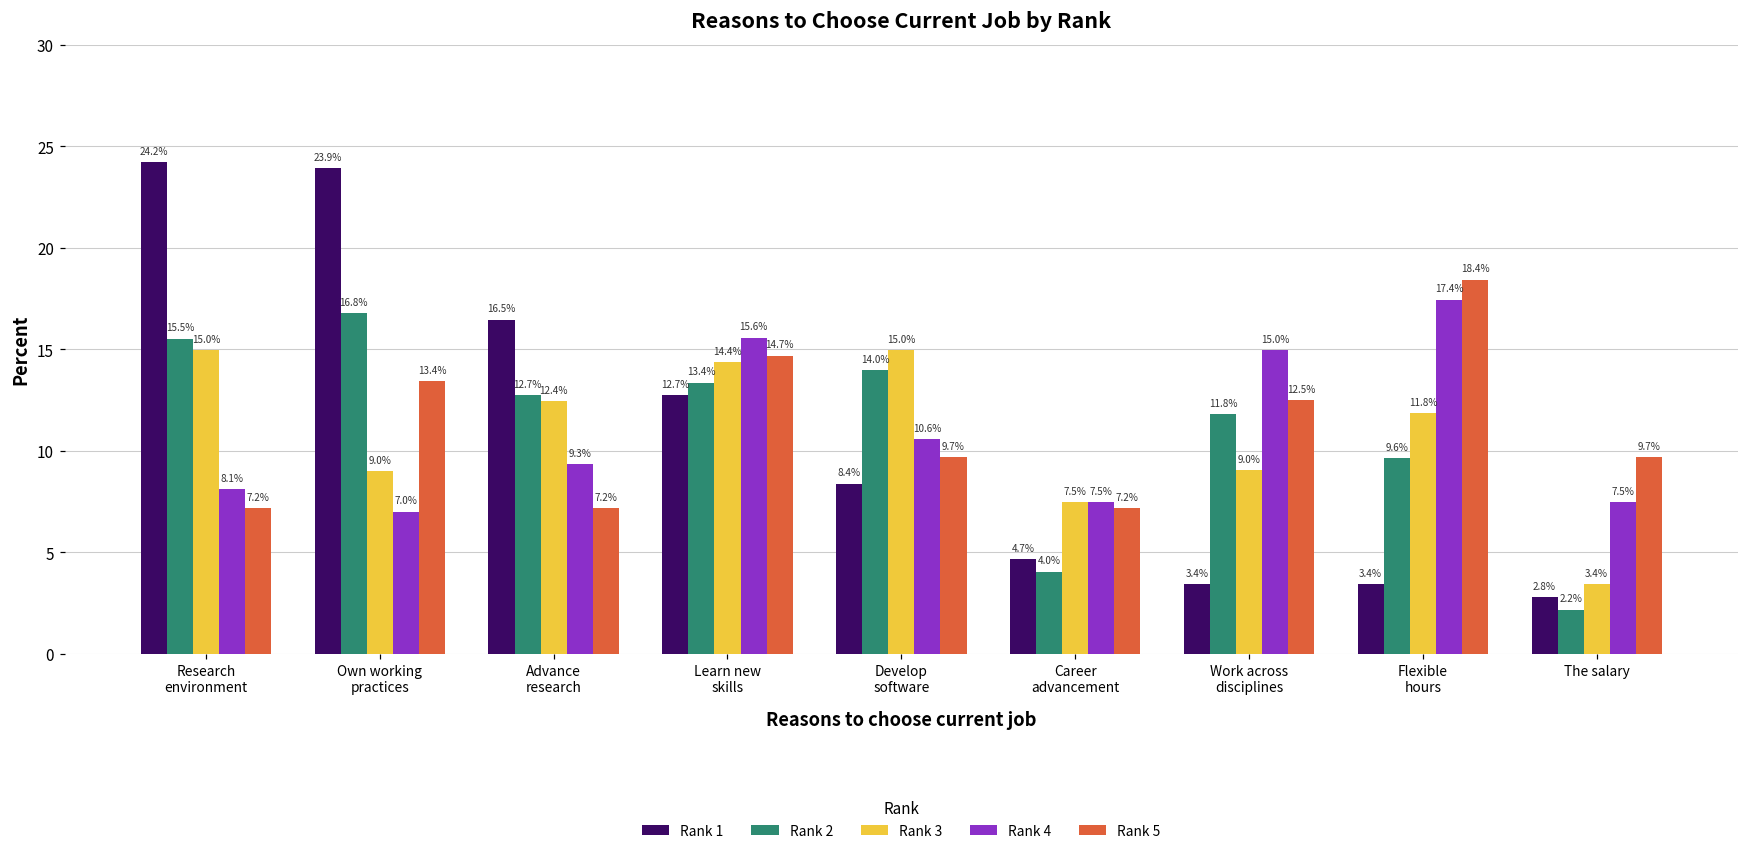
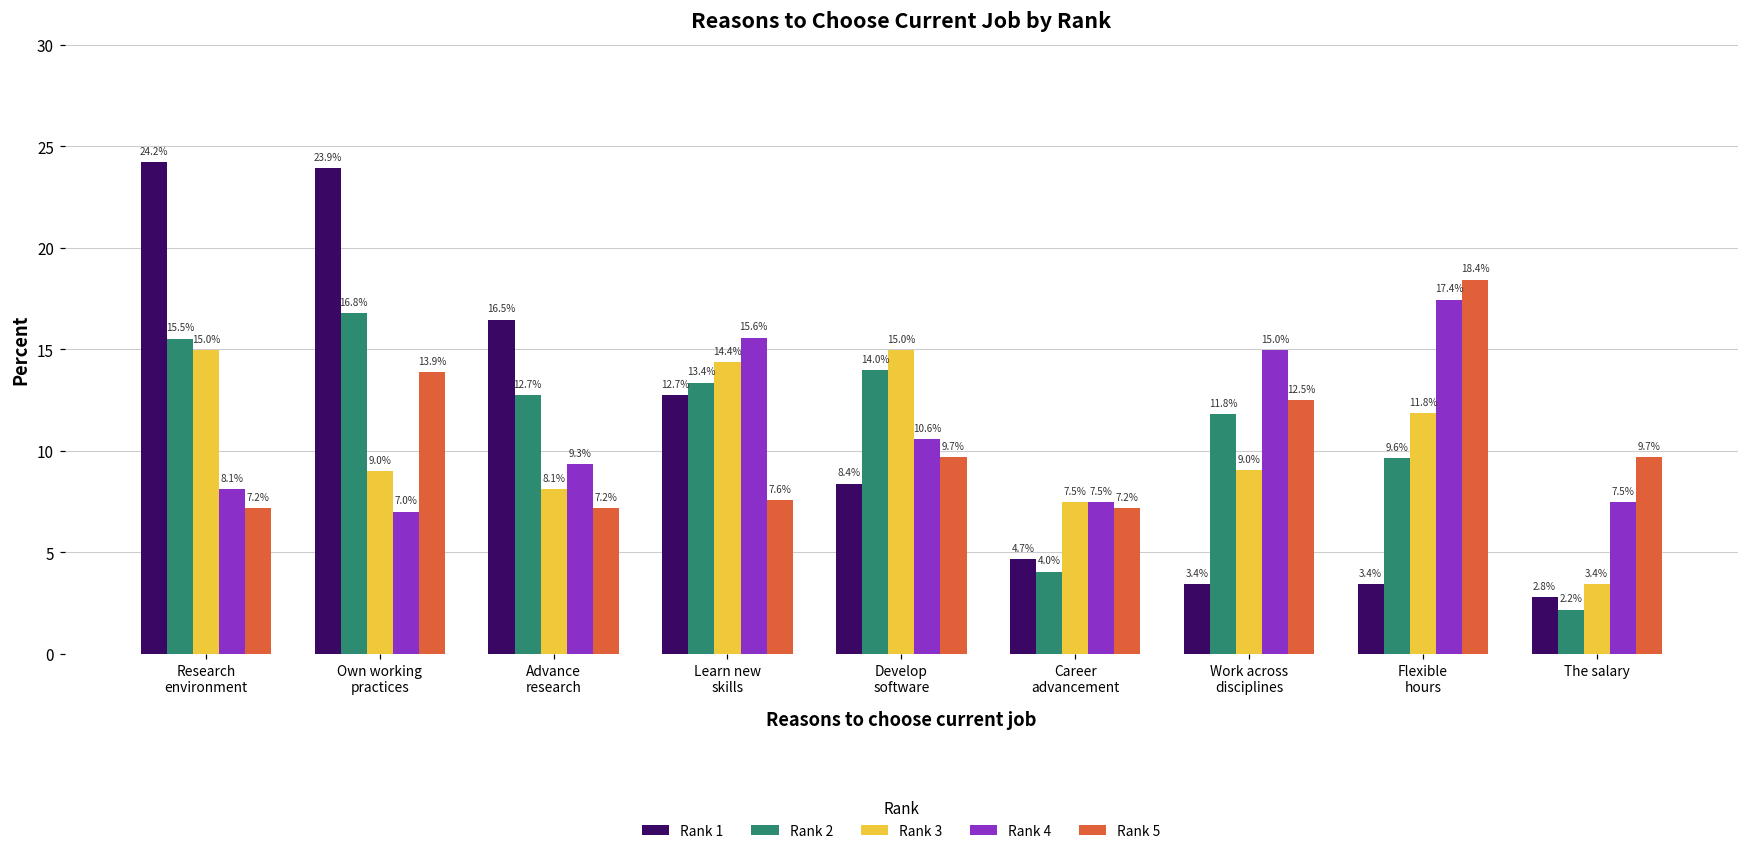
  {
    "Rank 1": {
      "Research environment": "24.2%",
      "Own working practices": "23.9%",
      "Advance research": "16.5%",
      "Learn new skills": "12.7%",
      "Develop software": "8.4%",
      "Career advancement": "4.7%",
      "Work across disciplines": "3.4%",
      "Flexible hours": "3.4%",
      "The salary": "2.8%"
    },
    "Rank 2": {
      "Research environment": "15.5%",
      "Own working practices": "16.8%",
      "Advance research": "12.7%",
      "Learn new skills": "13.4%",
      "Develop software": "14.0%",
      "Career advancement": "4.0%",
      "Work across disciplines": "11.8%",
      "Flexible hours": "9.6%",
      "The salary": "2.2%"
    },
    "Rank 3": {
      "Research environment": "15.0%",
      "Own working practices": "9.0%",
-     "Advance research": "12.4%",
+     "Advance research": "8.1%",
      "Learn new skills": "14.4%",
      "Develop software": "15.0%",
      "Career advancement": "7.5%",
      "Work across disciplines": "9.0%",
      "Flexible hours": "11.8%",
      "The salary": "3.4%"
    },
    "Rank 4": {
      "Research environment": "8.1%",
      "Own working practices": "7.0%",
      "Advance research": "9.3%",
      "Learn new skills": "15.6%",
      "Develop software": "10.6%",
      "Career advancement": "7.5%",
      "Work across disciplines": "15.0%",
      "Flexible hours": "17.4%",
      "The salary": "7.5%"
    },
    "Rank 5": {
      "Research environment": "7.2%",
-     "Own working practices": "13.4%",
+     "Own working practices": "13.9%",
      "Advance research": "7.2%",
-     "Learn new skills": "14.7%",
+     "Learn new skills": "7.6%",
      "Develop software": "9.7%",
      "Career advancement": "7.2%",
      "Work across disciplines": "12.5%",
      "Flexible hours": "18.4%",
      "The salary": "9.7%"
    }
  }
